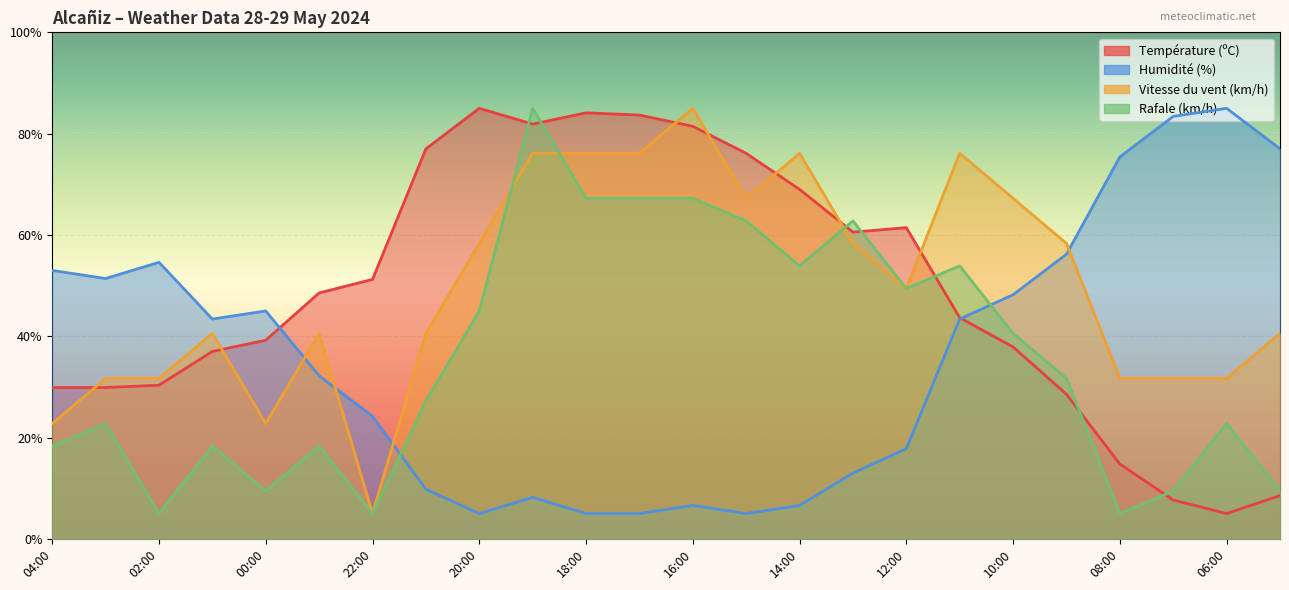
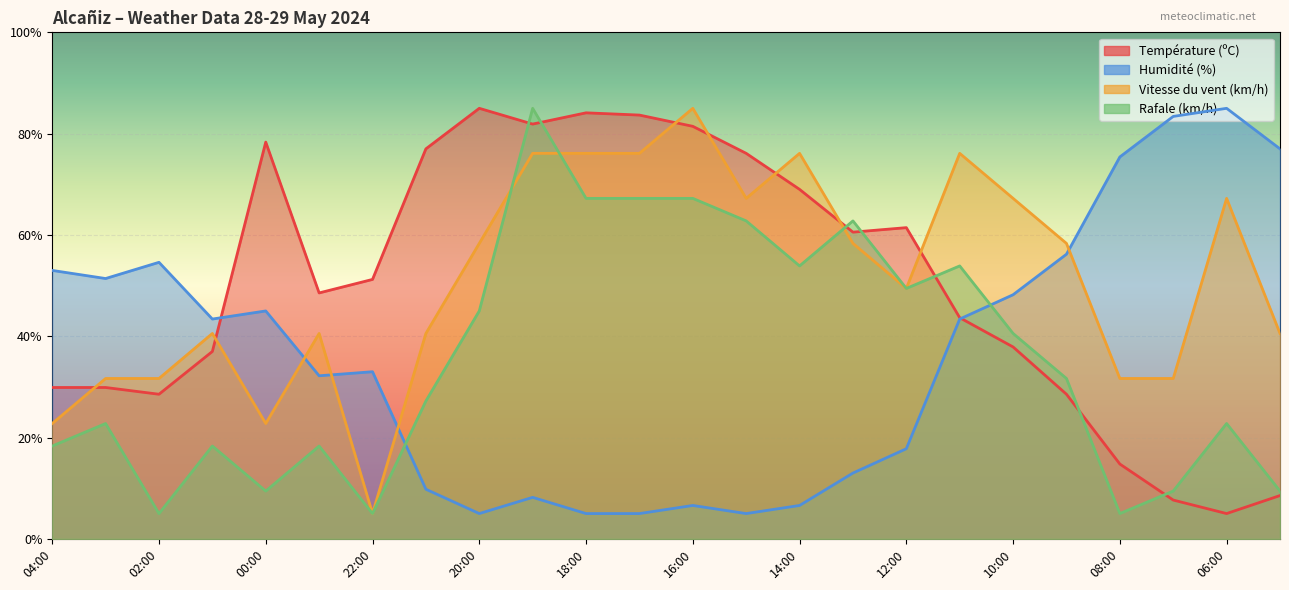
  {
    "Température (ºC)": {
      "04:00": "30%",
-     "02:00": "30%",
-     "00:00": "39%",
+     "02:00": "29%",
+     "00:00": "78%",
      "22:00": "51%",
      "20:00": "85%",
      "18:00": "84%",
      "16:00": "81%",
      "14:00": "69%",
      "12:00": "61%",
      "10:00": "38%",
      "08:00": "15%",
      "06:00": "5%"
    },
    "Humidité (%)": {
      "04:00": "53%",
      "02:00": "55%",
      "00:00": "45%",
-     "22:00": "24%",
+     "22:00": "33%",
      "20:00": "5%",
      "18:00": "5%",
      "16:00": "7%",
      "14:00": "7%",
      "12:00": "18%",
      "10:00": "48%",
      "08:00": "75%"
    },
    "Vitesse du vent (km/h)": {
      "04:00": "23%",
      "02:00": "32%",
      "00:00": "23%",
      "20:00": "58%",
      "18:00": "76%",
      "16:00": "85%",
      "14:00": "76%",
      "10:00": "67%",
      "08:00": "32%",
-     "06:00": "32%"
+     "06:00": "67%"
    },
    "Rafale (km/h)": {
      "04:00": "18%",
      "02:00": "5%",
      "00:00": "9%",
      "20:00": "45%",
      "18:00": "67%",
      "16:00": "67%",
      "14:00": "54%",
      "10:00": "41%",
      "08:00": "5%",
      "06:00": "23%"
    }
  }
